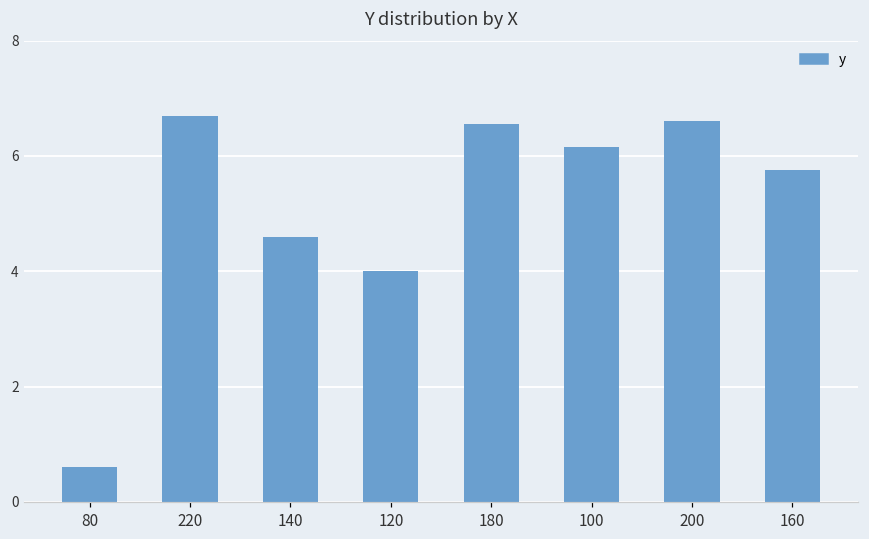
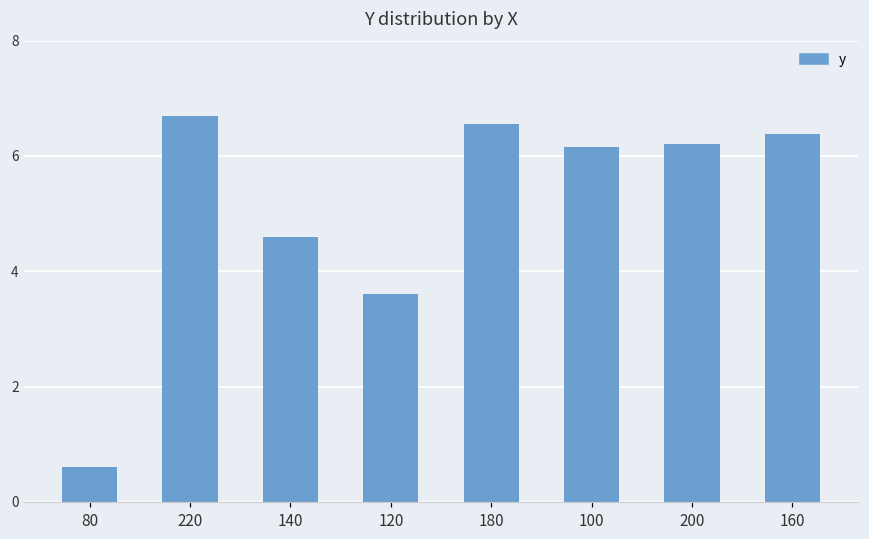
  {
    "80": 0.6,
    "220": 6.7,
    "140": 4.6,
-   "120": 4.0,
+   "120": 3.6,
    "180": 6.6,
    "100": 6.2,
-   "200": 6.6,
-   "160": 5.8
+   "200": 6.2,
+   "160": 6.4
  }
